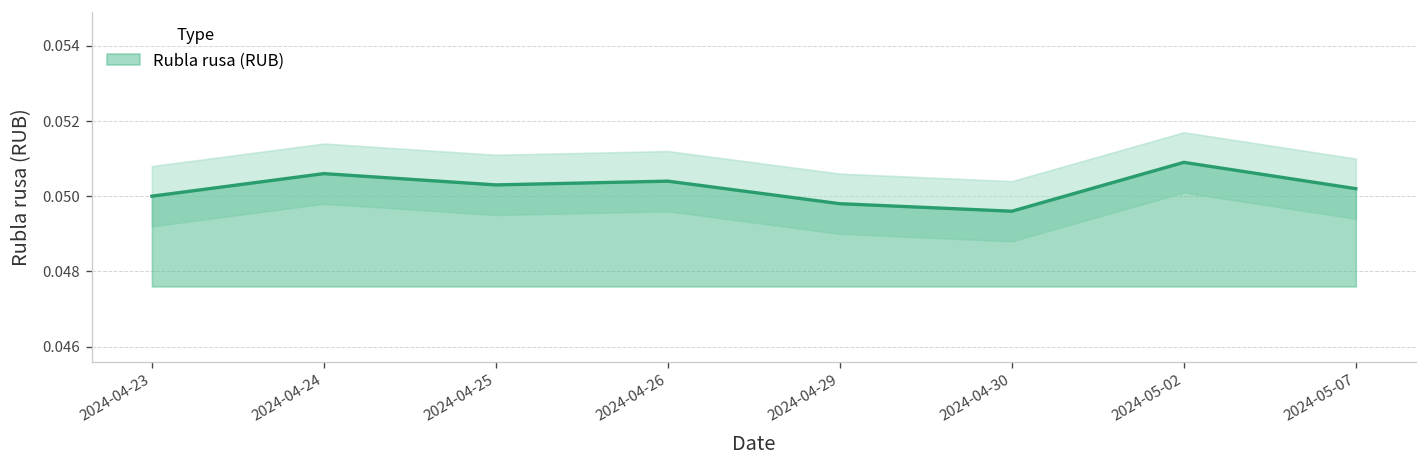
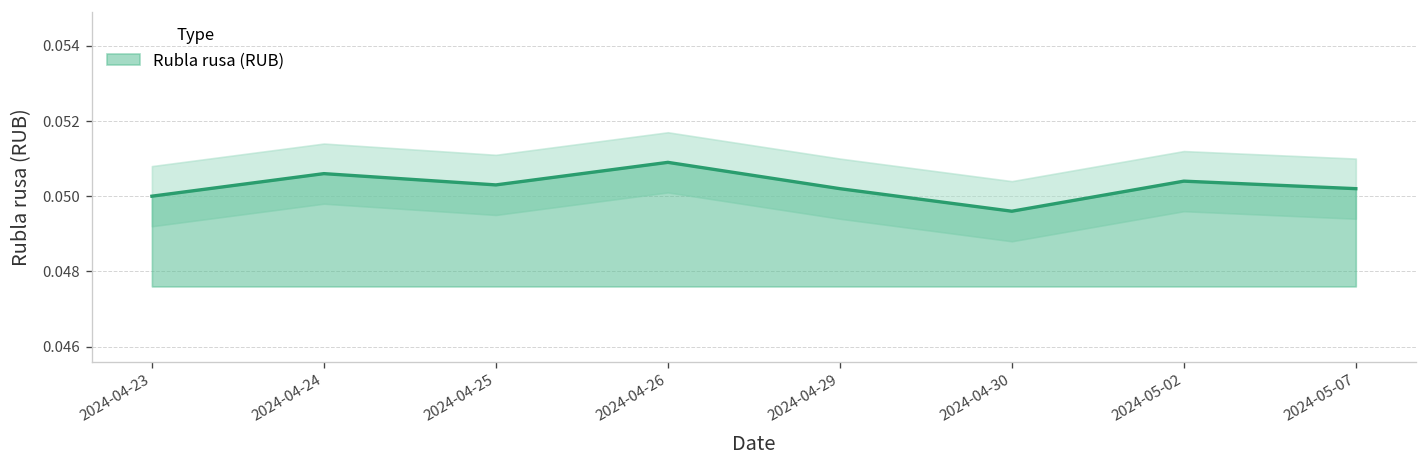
  {
    "Rubla rusa (RUB)": {
      "2024-04-23": 0.0500,
      "2024-04-24": 0.0506,
      "2024-04-25": 0.0503,
-     "2024-04-26": 0.0504,
-     "2024-04-29": 0.0498,
+     "2024-04-26": 0.0509,
+     "2024-04-29": 0.0502,
      "2024-04-30": 0.0496,
-     "2024-05-02": 0.0509,
+     "2024-05-02": 0.0504,
      "2024-05-07": 0.0502
    }
  }
